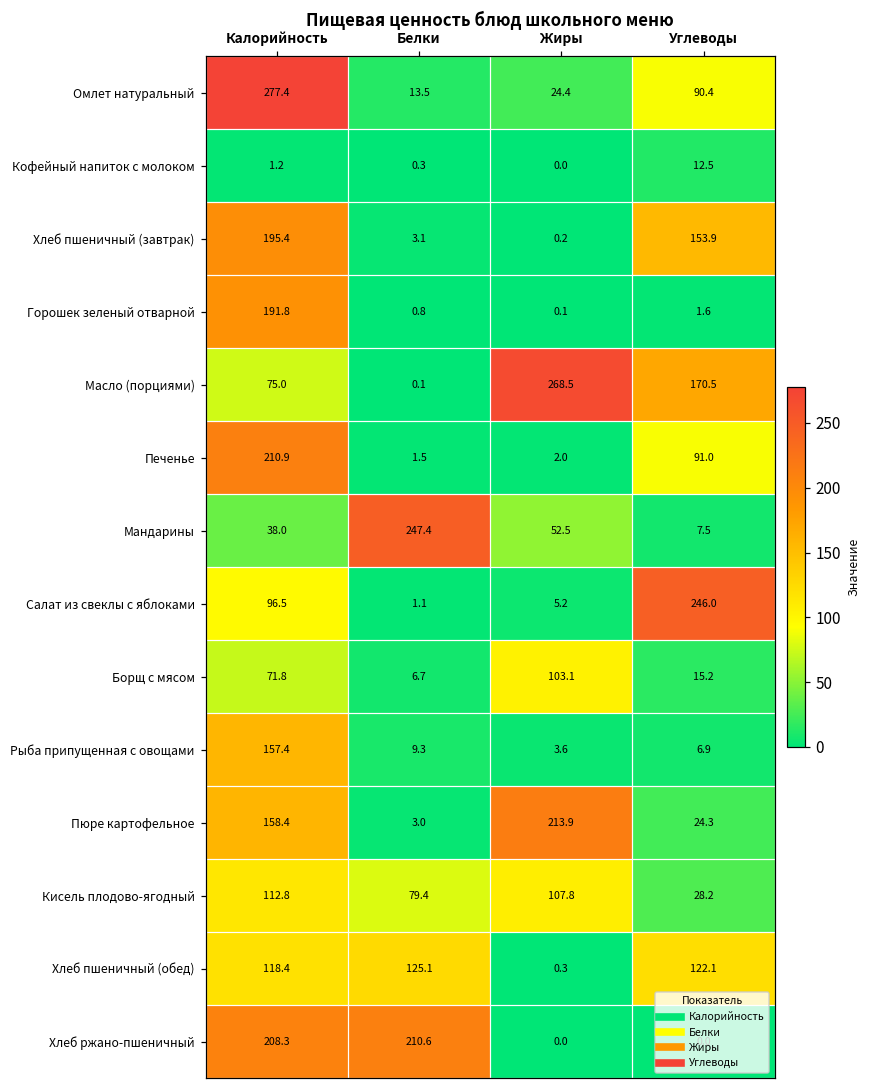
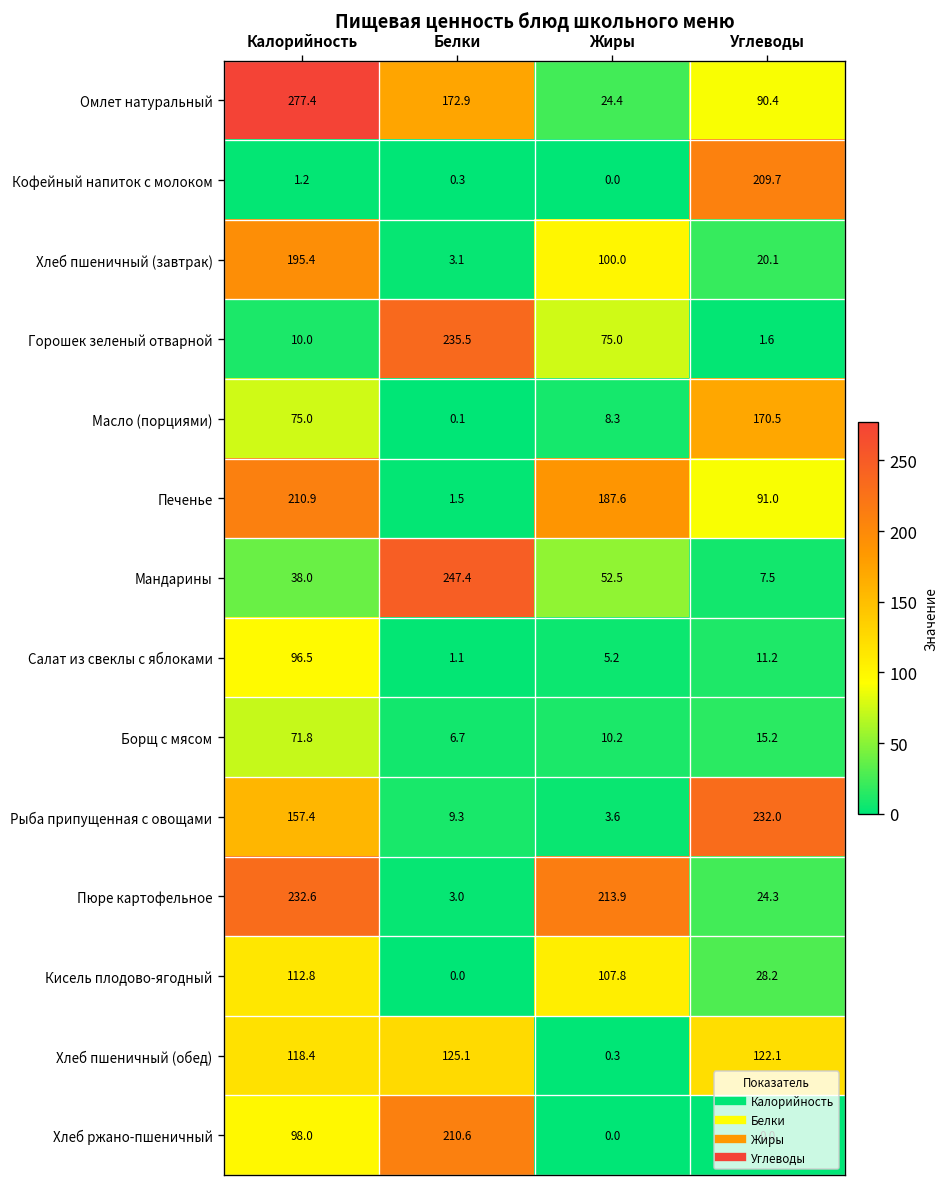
  {
    "Омлет натуральный": {
      "Калорийность": 277.4,
-     "Белки": 13.5,
+     "Белки": 172.9,
      "Жиры": 24.4,
      "Углеводы": 90.4
    },
    "Кофейный напиток с молоком": {
      "Калорийность": 1.2,
      "Белки": 0.3,
      "Жиры": 0.0,
-     "Углеводы": 12.5
+     "Углеводы": 209.7
    },
    "Хлеб пшеничный (завтрак)": {
      "Калорийность": 195.4,
      "Белки": 3.1,
-     "Жиры": 0.2,
-     "Углеводы": 153.9
+     "Жиры": 100.0,
+     "Углеводы": 20.1
    },
    "Горошек зеленый отварной": {
-     "Калорийность": 191.8,
-     "Белки": 0.8,
-     "Жиры": 0.1,
+     "Калорийность": 10.0,
+     "Белки": 235.5,
+     "Жиры": 75.0,
      "Углеводы": 1.6
    },
    "Масло (порциями)": {
      "Калорийность": 75.0,
      "Белки": 0.1,
-     "Жиры": 268.5,
+     "Жиры": 8.3,
      "Углеводы": 170.5
    },
    "Печенье": {
      "Калорийность": 210.9,
      "Белки": 1.5,
-     "Жиры": 2.0,
+     "Жиры": 187.6,
      "Углеводы": 91.0
    },
    "Мандарины": {
      "Калорийность": 38.0,
      "Белки": 247.4,
      "Жиры": 52.5,
      "Углеводы": 7.5
    },
    "Салат из свеклы с яблоками": {
      "Калорийность": 96.5,
      "Белки": 1.1,
      "Жиры": 5.2,
-     "Углеводы": 246.0
+     "Углеводы": 11.2
    },
    "Борщ с мясом": {
      "Калорийность": 71.8,
      "Белки": 6.7,
-     "Жиры": 103.1,
+     "Жиры": 10.2,
      "Углеводы": 15.2
    },
    "Рыба припущенная с овощами": {
      "Калорийность": 157.4,
      "Белки": 9.3,
      "Жиры": 3.6,
-     "Углеводы": 6.9
+     "Углеводы": 232.0
    },
    "Пюре картофельное": {
-     "Калорийность": 158.4,
+     "Калорийность": 232.6,
      "Белки": 3.0,
      "Жиры": 213.9,
      "Углеводы": 24.3
    },
    "Кисель плодово-ягодный": {
      "Калорийность": 112.8,
-     "Белки": 79.4,
+     "Белки": 0.0,
      "Жиры": 107.8,
      "Углеводы": 28.2
    },
    "Хлеб пшеничный (обед)": {
      "Калорийность": 118.4,
      "Белки": 125.1,
      "Жиры": 0.3,
      "Углеводы": 122.1
    },
    "Хлеб ржано-пшеничный": {
-     "Калорийность": 208.3,
+     "Калорийность": 98.0,
      "Белки": 210.6,
      "Жиры": 0.0
    }
  }
